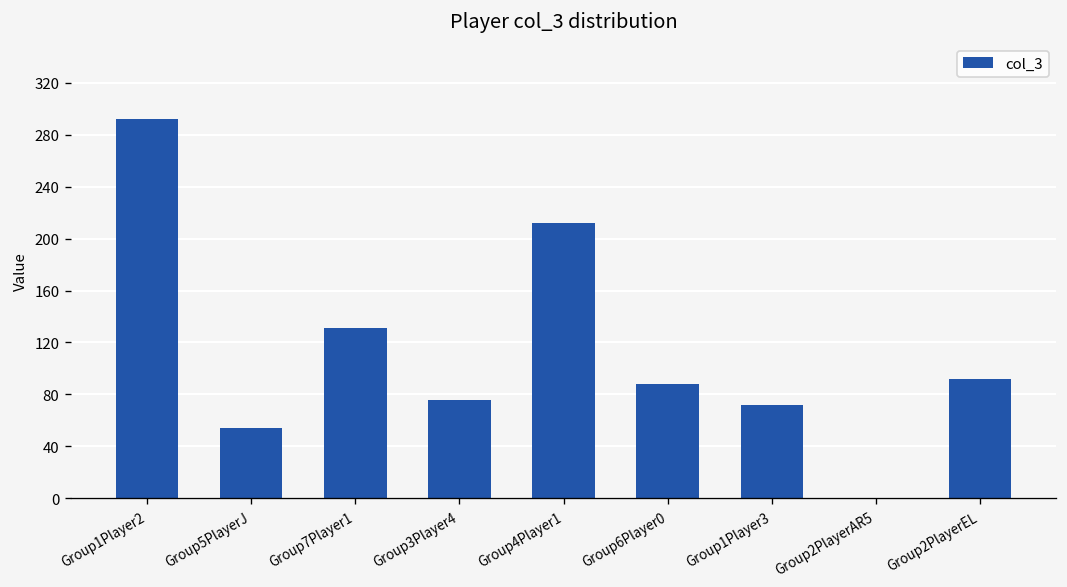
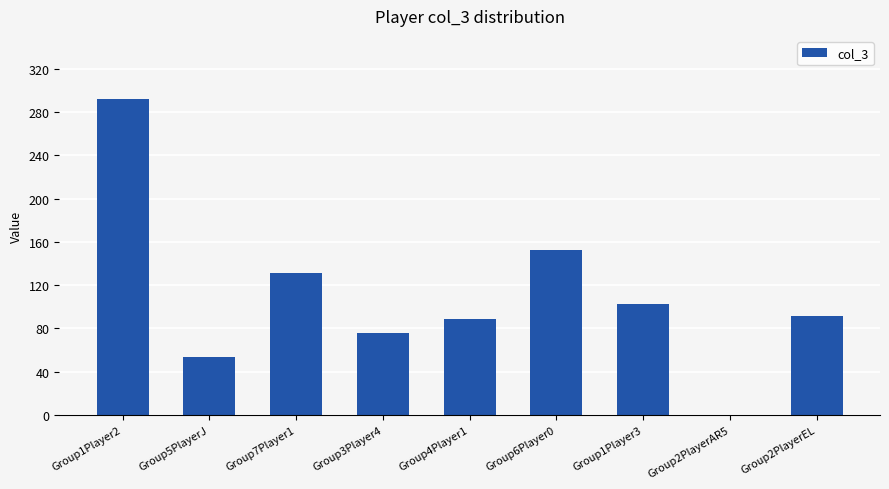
  {
    "Group1Player2": 292,
    "Group5PlayerJ": 54,
    "Group7Player1": 131,
    "Group3Player4": 76,
-   "Group4Player1": 212,
-   "Group6Player0": 88,
-   "Group1Player3": 72,
+   "Group4Player1": 89,
+   "Group6Player0": 153,
+   "Group1Player3": 103,
    "Group2PlayerAR5": 0,
    "Group2PlayerEL": 92
  }
